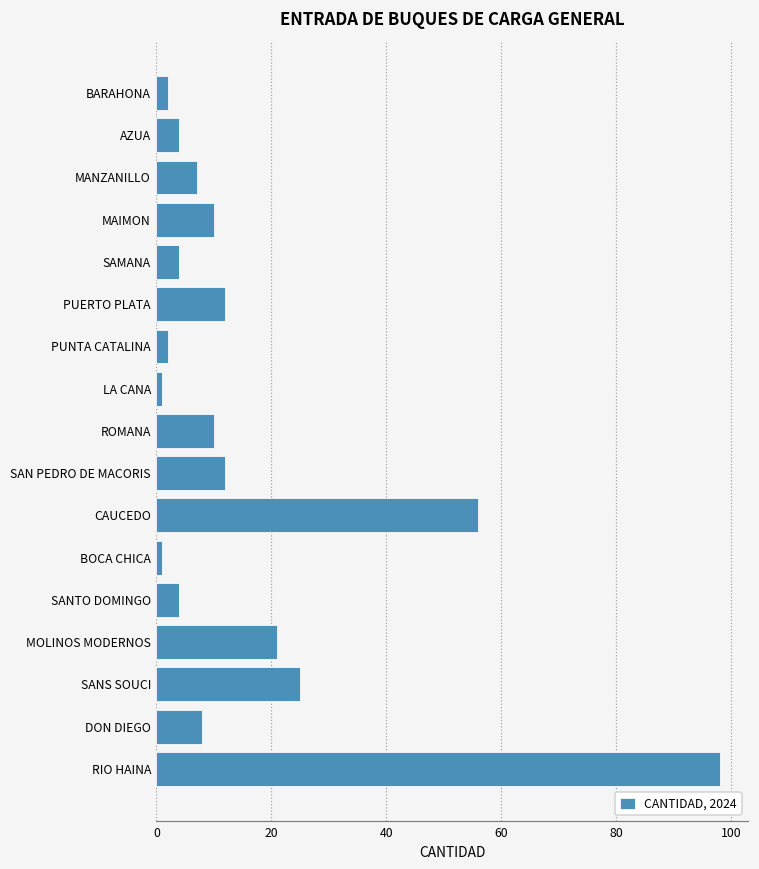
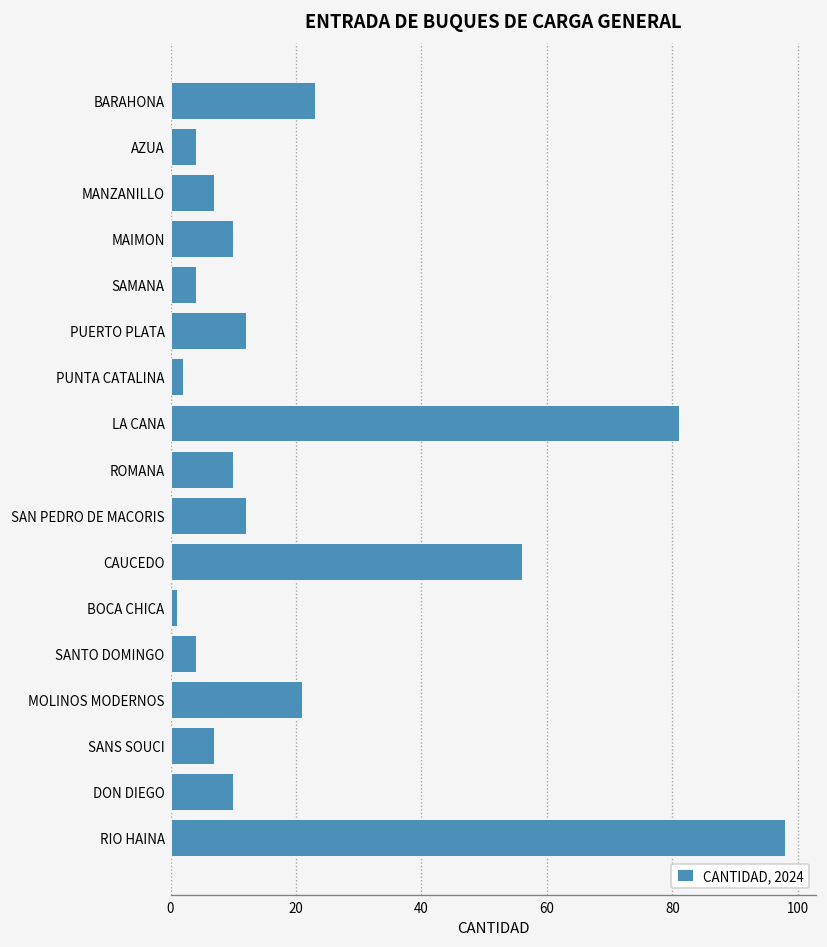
  {
-   "BARAHONA": 2,
+   "BARAHONA": 23,
    "AZUA": 4,
    "MANZANILLO": 7,
    "MAIMON": 10,
    "SAMANA": 4,
    "PUERTO PLATA": 12,
    "PUNTA CATALINA": 2,
-   "LA CANA": 1,
+   "LA CANA": 81,
    "ROMANA": 10,
    "SAN PEDRO DE MACORIS": 12,
    "CAUCEDO": 56,
    "BOCA CHICA": 1,
    "SANTO DOMINGO": 4,
    "MOLINOS MODERNOS": 21,
-   "SANS SOUCI": 25,
-   "DON DIEGO": 8,
+   "SANS SOUCI": 7,
+   "DON DIEGO": 10,
    "RIO HAINA": 98
  }
